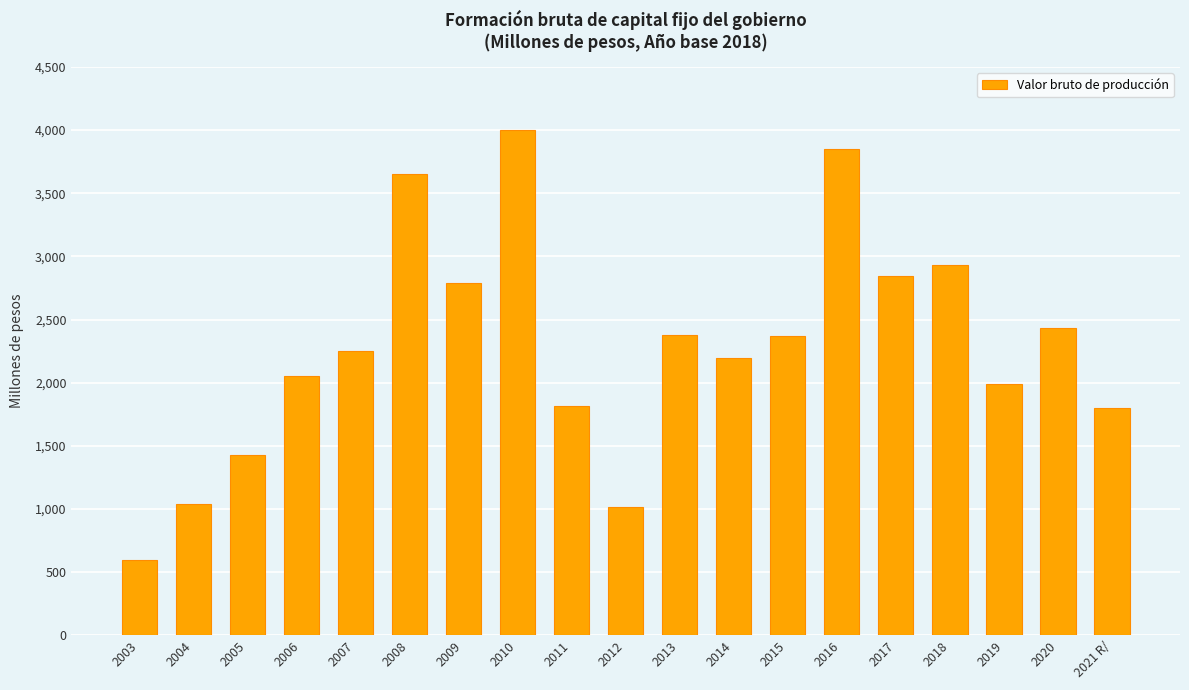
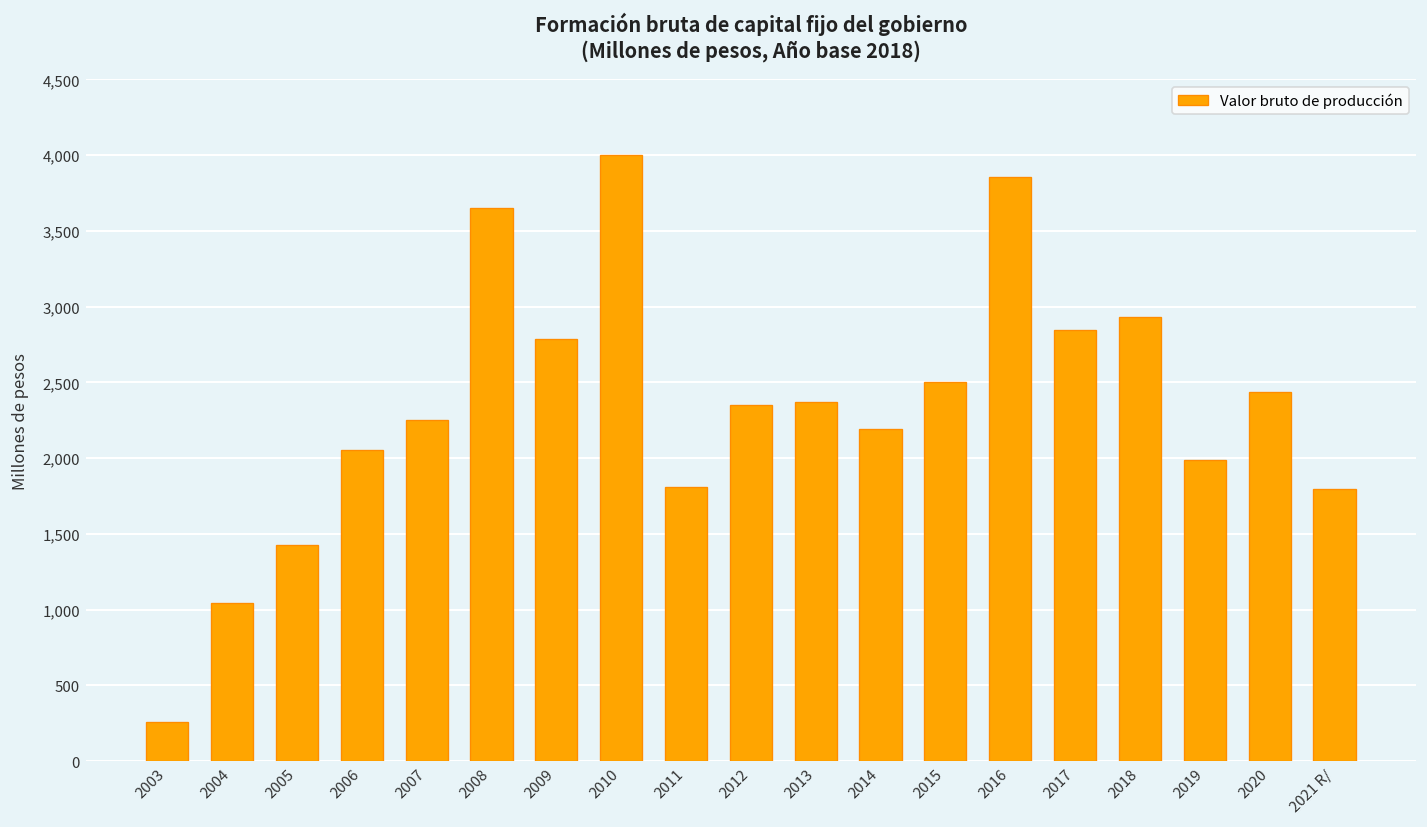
  {
-   "2003": "600",
+   "2003": "260",
    "2004": "1,040",
    "2005": "1,420",
    "2006": "2,060",
    "2007": "2,250",
    "2008": "3,650",
    "2009": "2,790",
    "2010": "4,000",
    "2011": "1,810",
-   "2012": "1,020",
+   "2012": "2,350",
    "2013": "2,370",
    "2014": "2,190",
-   "2015": "2,370",
+   "2015": "2,500",
    "2016": "3,850",
    "2017": "2,850",
    "2018": "2,930",
    "2019": "1,990",
    "2020": "2,430",
    "2021 R/": "1,800"
  }
